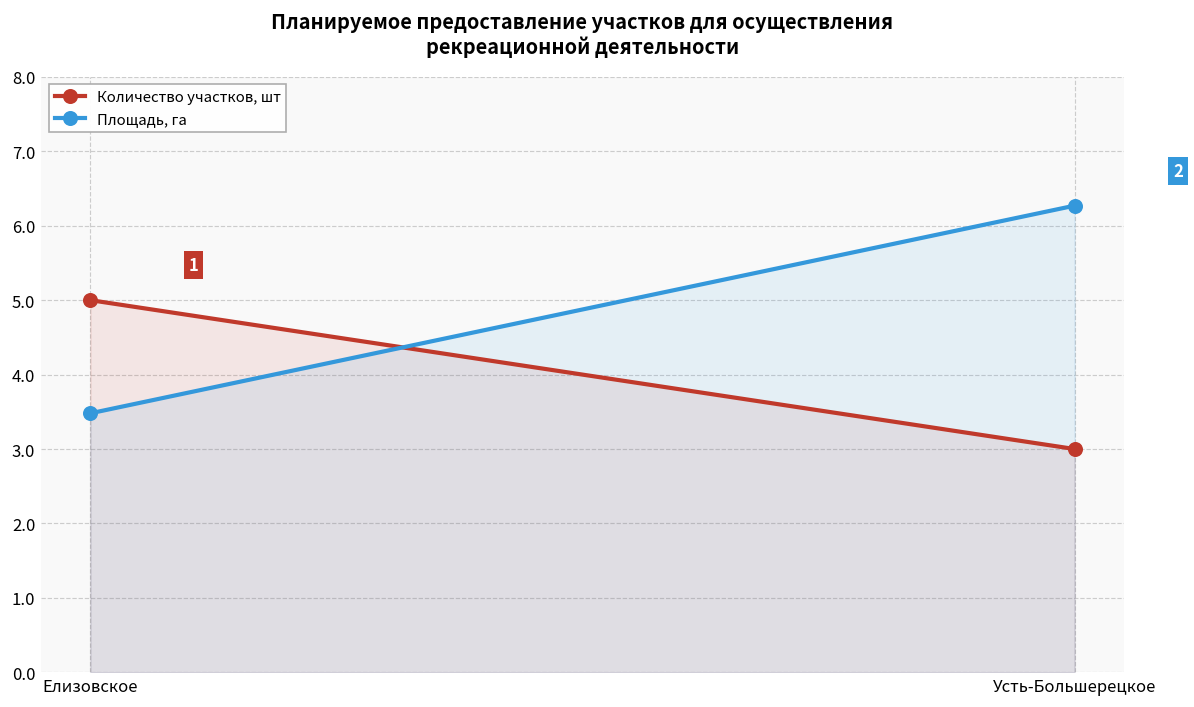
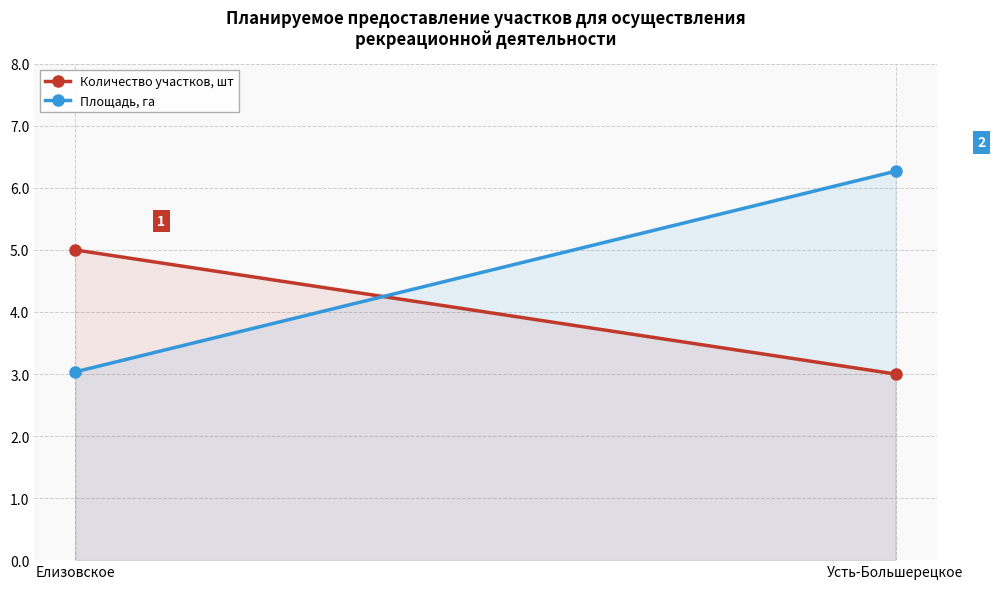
  {
    "Количество участков, шт": {
      "Елизовское": 5.0,
      "Усть-Большерецкое": 3.0
    },
    "Площадь, га": {
-     "Елизовское": 3.5,
+     "Елизовское": 3.0,
      "Усть-Большерецкое": 6.3
    }
  }
